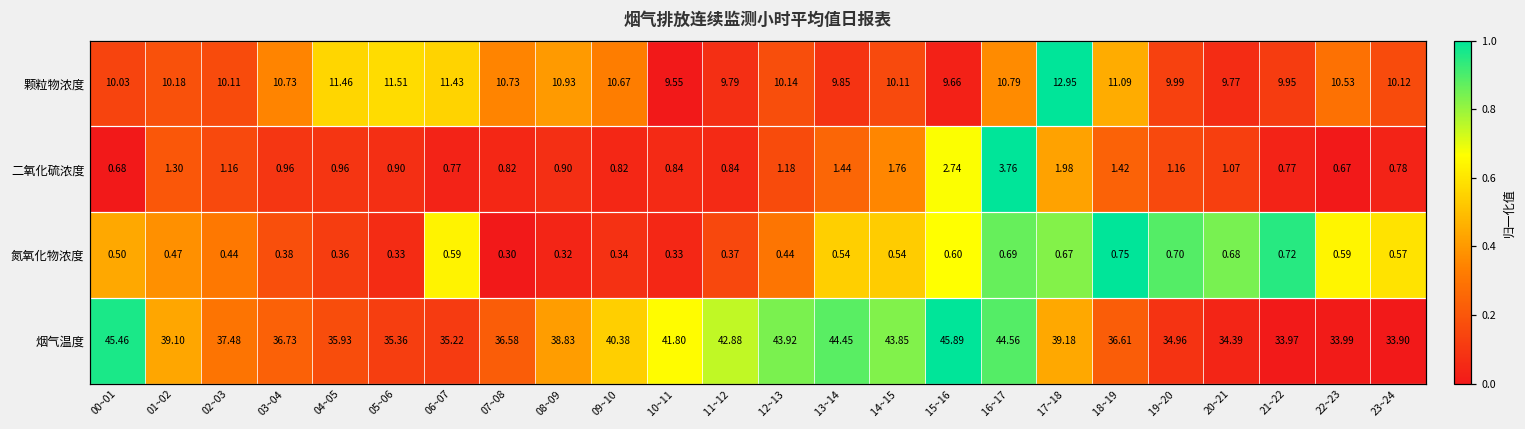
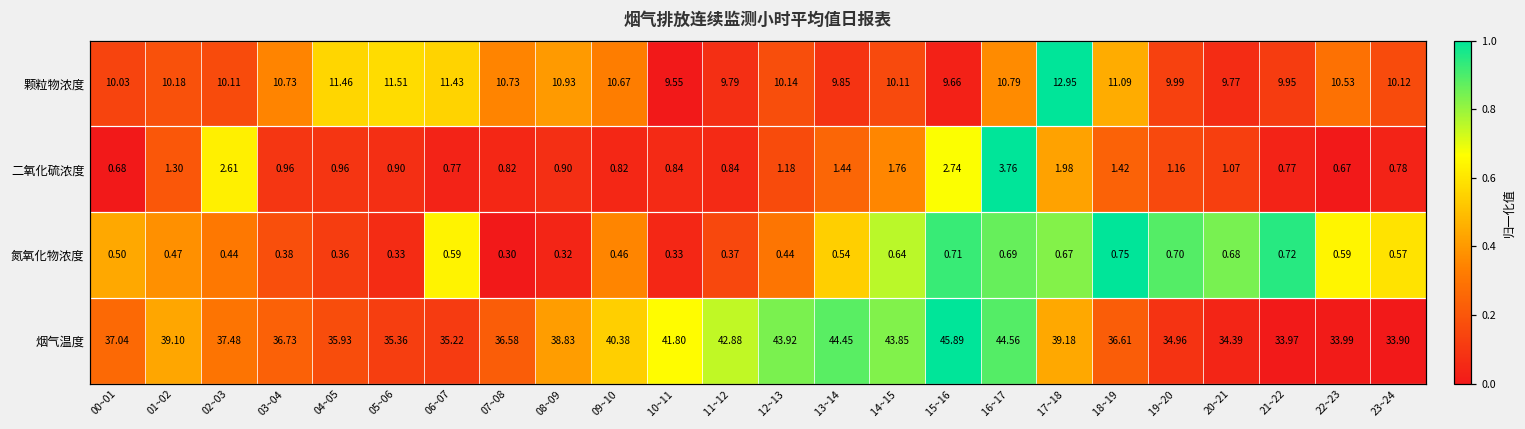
  {
    "颗粒物浓度": {
      "00~01": 10.03,
      "01~02": 10.18,
      "02~03": 10.11,
      "03~04": 10.73,
      "04~05": 11.46,
      "05~06": 11.51,
      "06~07": 11.43,
      "07~08": 10.73,
      "08~09": 10.93,
      "09~10": 10.67,
      "10~11": 9.55,
      "11~12": 9.79,
      "12~13": 10.14,
      "13~14": 9.85,
      "14~15": 10.11,
      "15~16": 9.66,
      "16~17": 10.79,
      "17~18": 12.95,
      "18~19": 11.09,
      "19~20": 9.99,
      "20~21": 9.77,
      "21~22": 9.95,
      "22~23": 10.53,
      "23~24": 10.12
    },
    "二氧化硫浓度": {
      "00~01": 0.68,
      "01~02": 1.30,
-     "02~03": 1.16,
+     "02~03": 2.61,
      "03~04": 0.96,
      "04~05": 0.96,
      "05~06": 0.90,
      "06~07": 0.77,
      "07~08": 0.82,
      "08~09": 0.90,
      "09~10": 0.82,
      "10~11": 0.84,
      "11~12": 0.84,
      "12~13": 1.18,
      "13~14": 1.44,
      "14~15": 1.76,
      "15~16": 2.74,
      "16~17": 3.76,
      "17~18": 1.98,
      "18~19": 1.42,
      "19~20": 1.16,
      "20~21": 1.07,
      "21~22": 0.77,
      "22~23": 0.67,
      "23~24": 0.78
    },
    "氮氧化物浓度": {
      "00~01": 0.50,
      "01~02": 0.47,
      "02~03": 0.44,
      "03~04": 0.38,
      "04~05": 0.36,
      "05~06": 0.33,
      "06~07": 0.59,
      "07~08": 0.30,
      "08~09": 0.32,
-     "09~10": 0.34,
+     "09~10": 0.46,
      "10~11": 0.33,
      "11~12": 0.37,
      "12~13": 0.44,
      "13~14": 0.54,
-     "14~15": 0.54,
-     "15~16": 0.60,
+     "14~15": 0.64,
+     "15~16": 0.71,
      "16~17": 0.69,
      "17~18": 0.67,
      "18~19": 0.75,
      "19~20": 0.70,
      "20~21": 0.68,
      "21~22": 0.72,
      "22~23": 0.59,
      "23~24": 0.57
    },
    "烟气温度": {
-     "00~01": 45.46,
+     "00~01": 37.04,
      "01~02": 39.10,
      "02~03": 37.48,
      "03~04": 36.73,
      "04~05": 35.93,
      "05~06": 35.36,
      "06~07": 35.22,
      "07~08": 36.58,
      "08~09": 38.83,
      "09~10": 40.38,
      "10~11": 41.80,
      "11~12": 42.88,
      "12~13": 43.92,
      "13~14": 44.45,
      "14~15": 43.85,
      "15~16": 45.89,
      "16~17": 44.56,
      "17~18": 39.18,
      "18~19": 36.61,
      "19~20": 34.96,
      "20~21": 34.39,
      "21~22": 33.97,
      "22~23": 33.99,
      "23~24": 33.90
    }
  }
